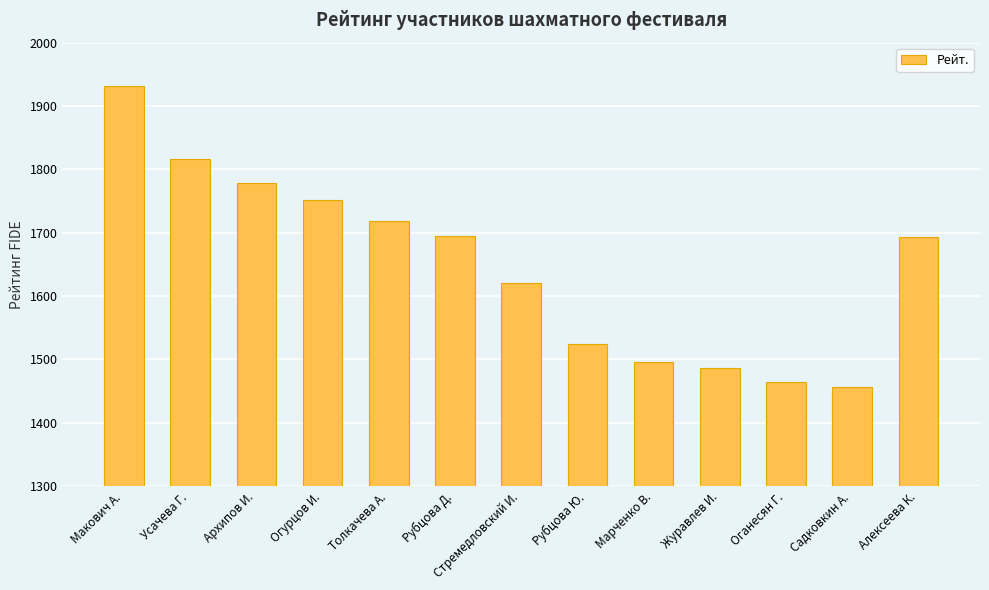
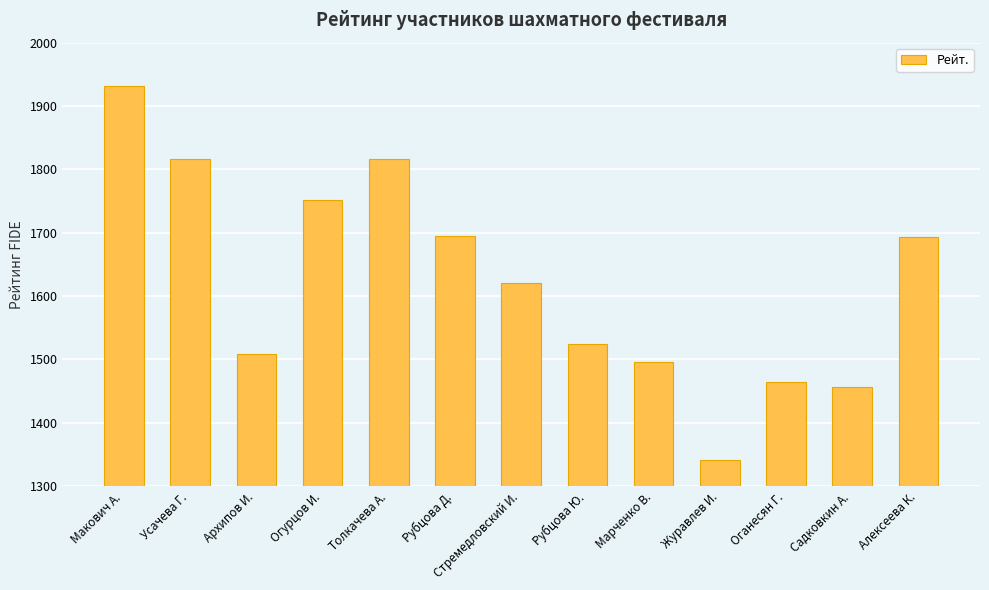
  {
    "Макович А.": 1930,
    "Усачева Г.": 1820,
-   "Архипов И.": 1780,
+   "Архипов И.": 1510,
    "Огурцов И.": 1750,
-   "Толкачева А.": 1720,
+   "Толкачева А.": 1820,
    "Рубцова Д.": 1700,
    "Стремедловский И.": 1620,
    "Рубцова Ю.": 1530,
    "Марченко В.": 1500,
-   "Журавлев И.": 1490,
+   "Журавлев И.": 1340,
    "Оганесян Г.": 1470,
    "Садковкин А.": 1460,
    "Алексеева К.": 1690
  }
